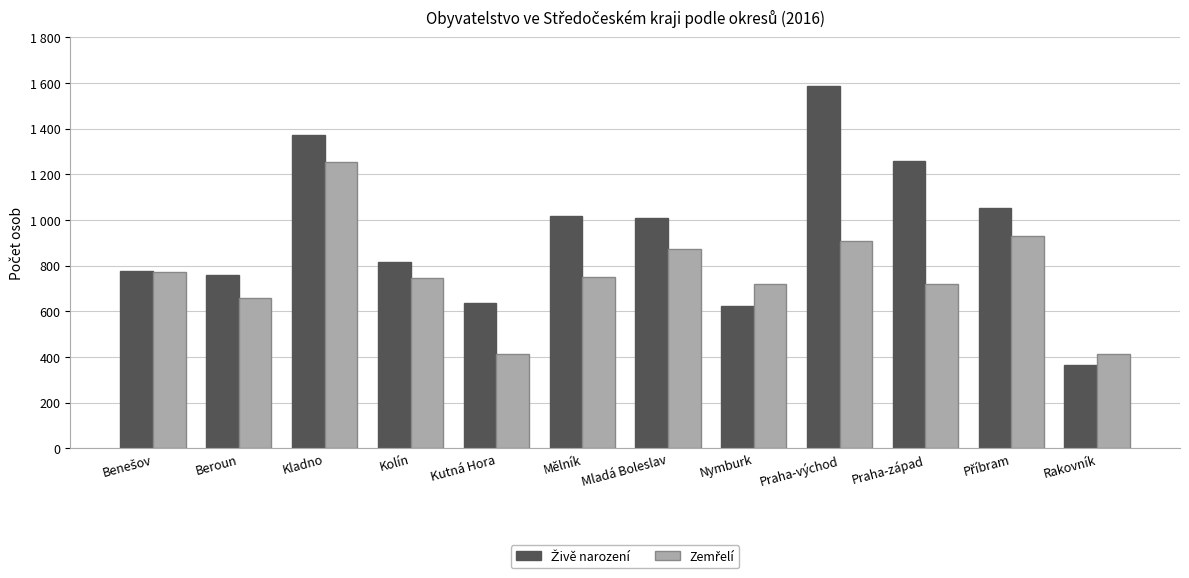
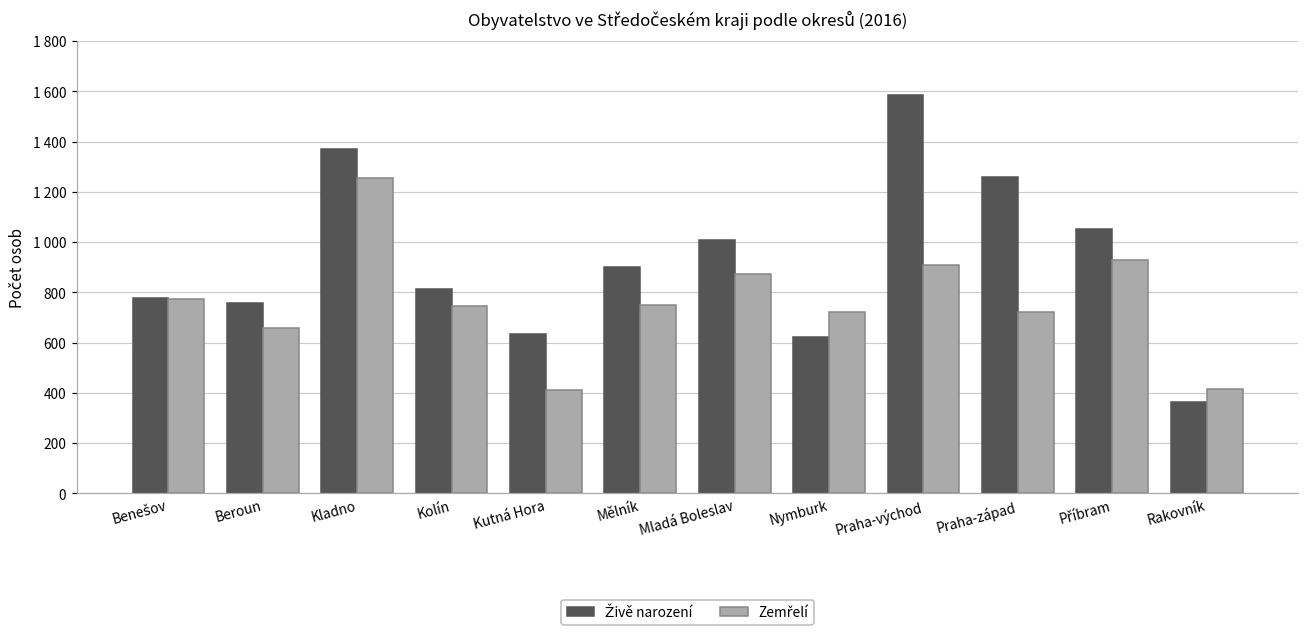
  {
    "Živě narození": {
      "Benešov": 780,
      "Beroun": 760,
      "Kladno": 1370,
      "Kolín": 820,
      "Kutná Hora": 640,
-     "Mělník": 1020,
+     "Mělník": 900,
      "Mladá Boleslav": 1010,
      "Nymburk": 620,
      "Praha-východ": 1590,
      "Praha-západ": 1260,
      "Příbram": 1050,
      "Rakovník": 360
    },
    "Zemřelí": {
      "Benešov": 770,
      "Beroun": 660,
      "Kladno": 1260,
      "Kolín": 740,
      "Kutná Hora": 410,
      "Mělník": 750,
      "Mladá Boleslav": 870,
      "Nymburk": 720,
      "Praha-východ": 910,
      "Praha-západ": 720,
      "Příbram": 930,
      "Rakovník": 420
    }
  }
